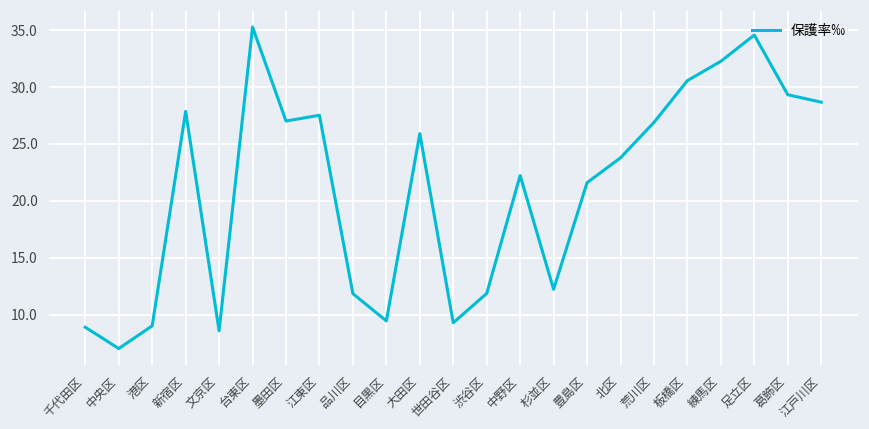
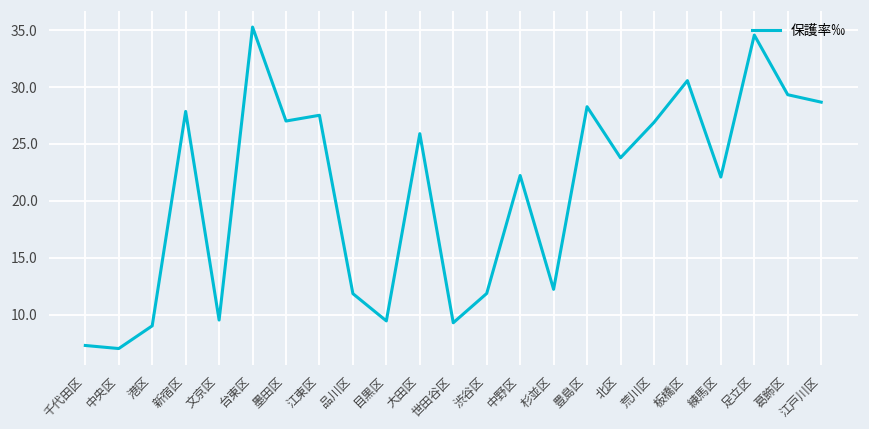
  {
-   "千代田区": 8.9,
+   "千代田区": 7.3,
    "中央区": 7.0,
    "港区": 9.0,
    "新宿区": 27.9,
-   "文京区": 8.6,
+   "文京区": 9.5,
    "台東区": 35.3,
    "墨田区": 27.0,
    "江東区": 27.5,
    "品川区": 11.8,
    "目黒区": 9.4,
    "大田区": 25.9,
    "世田谷区": 9.3,
    "渋谷区": 11.9,
    "中野区": 22.2,
    "杉並区": 12.2,
-   "豊島区": 21.6,
+   "豊島区": 28.3,
    "北区": 23.8,
    "荒川区": 26.9,
    "板橋区": 30.6,
-   "練馬区": 32.3,
+   "練馬区": 22.1,
    "足立区": 34.6,
    "葛飾区": 29.3,
    "江戸川区": 28.7
  }
